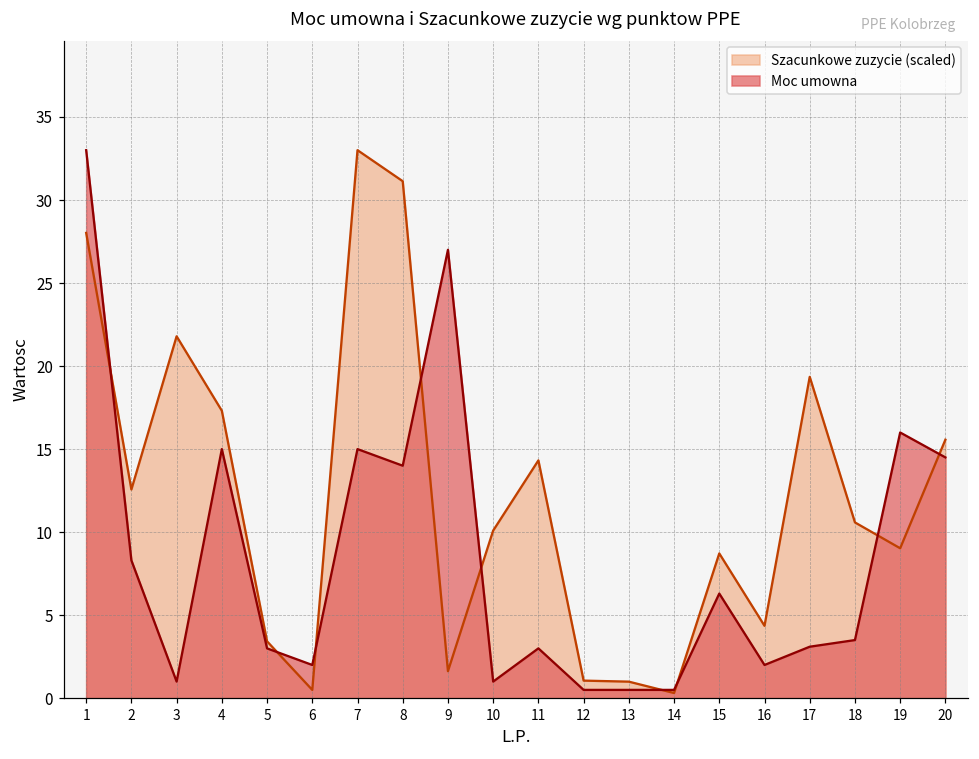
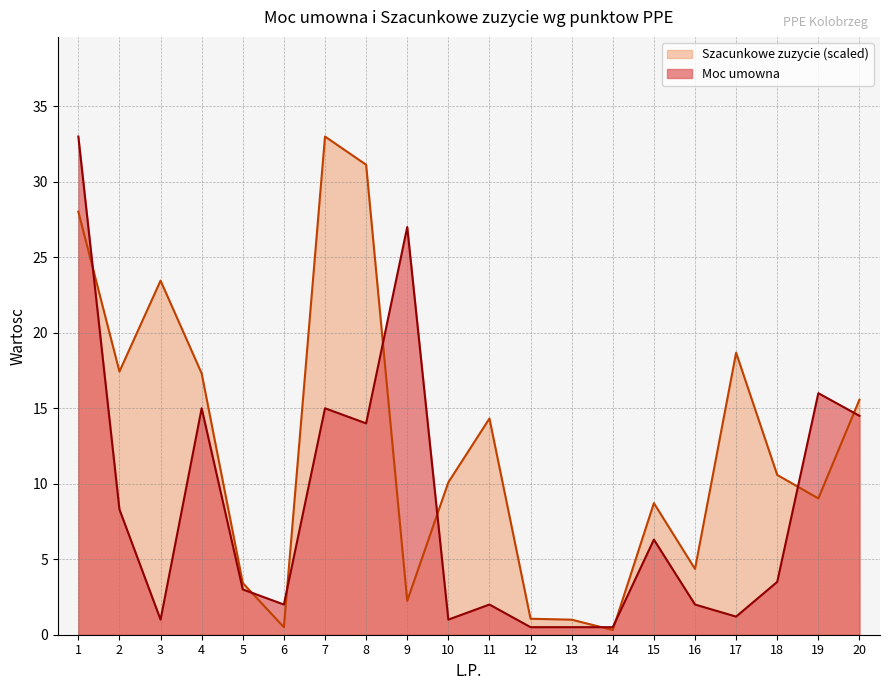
  {
    "Szacunkowe zuzycie (scaled)": {
      "1": 28.0,
-     "2": 12.6,
-     "3": 21.8,
+     "2": 17.4,
+     "3": 23.5,
      "4": 17.3,
      "5": 3.4,
      "6": 0.5,
      "7": 33.0,
      "8": 31.1,
-     "9": 1.6,
+     "9": 2.2,
      "10": 10.1,
      "11": 14.3,
      "12": 1.1,
      "13": 1.0,
      "14": 0.3,
      "15": 8.7,
      "16": 4.4,
-     "17": 19.4,
+     "17": 18.7,
      "18": 10.6,
      "19": 9.0,
      "20": 15.6
    },
    "Moc umowna": {
      "1": 33.0,
      "2": 8.3,
      "3": 1.0,
      "4": 15.0,
      "5": 3.0,
      "6": 2.0,
      "7": 15.0,
      "8": 14.0,
      "9": 27.0,
      "10": 1.0,
-     "11": 3,
+     "11": 2,
      "12": 0.5,
      "13": 0.5,
      "14": 0.5,
      "15": 6.3,
      "16": 2.0,
-     "17": 3.1,
+     "17": 1.2,
      "18": 3.5,
      "19": 16.0,
      "20": 14.5
    }
  }
